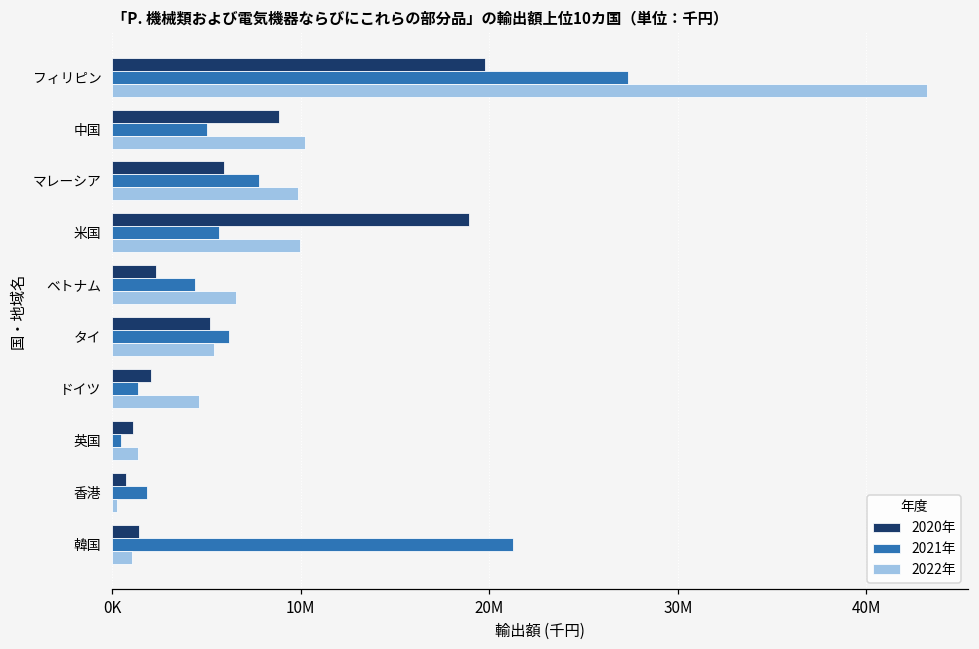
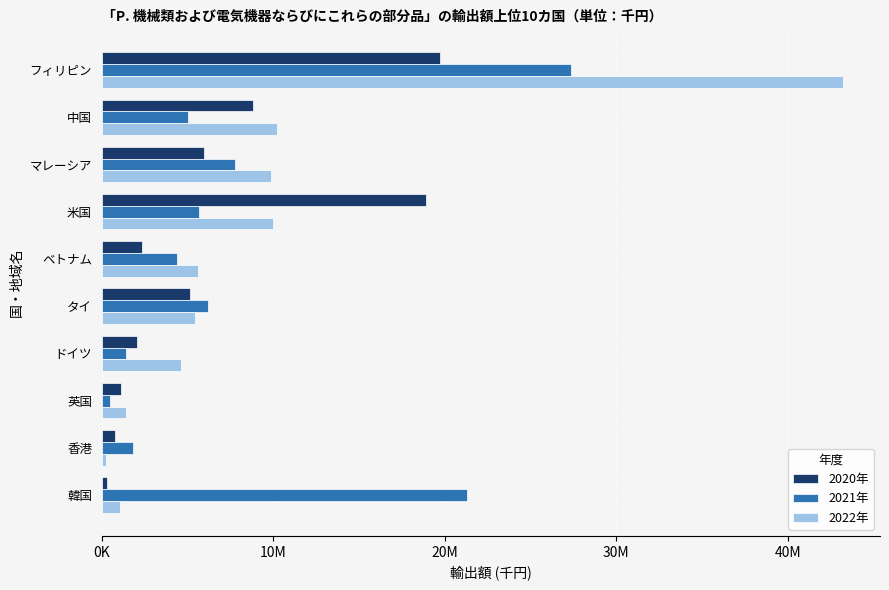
  {
    "2020年": {
      "フィリピン": 19800000,
      "中国": 8800000,
      "マレーシア": 5900000,
      "米国": 18900000,
      "ベトナム": 2300000,
      "タイ": 5200000,
      "ドイツ": 2100000,
      "英国": 1100000,
      "香港": 800000,
-     "韓国": 1400000
+     "韓国": 300000
    },
    "2021年": {
      "フィリピン": 27400000,
      "中国": 5000000,
      "マレーシア": 7800000,
      "米国": 5700000,
      "ベトナム": 4400000,
      "タイ": 6200000,
      "ドイツ": 1400000,
      "英国": 500000,
      "香港": 1800000,
      "韓国": 21300000
    },
    "2022年": {
      "フィリピン": 43200000,
      "中国": 10200000,
      "マレーシア": 9900000,
      "米国": 10000000,
-     "ベトナム": 6600000,
+     "ベトナム": 5600000,
      "タイ": 5400000,
      "ドイツ": 4600000,
      "英国": 1400000,
      "香港": 300000,
      "韓国": 1100000
    }
  }
